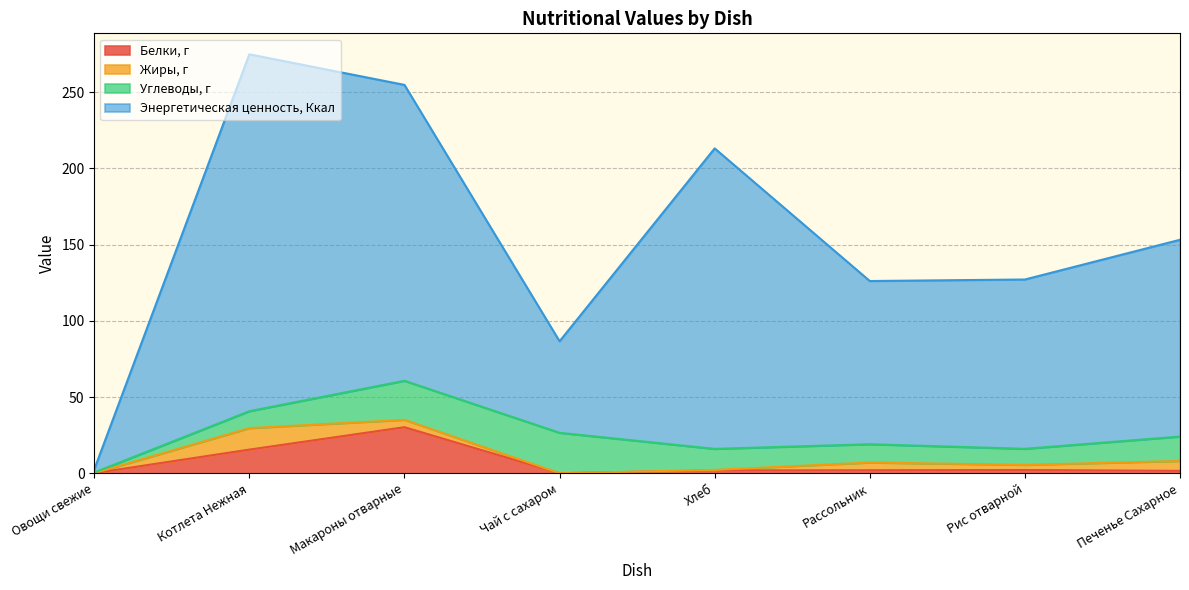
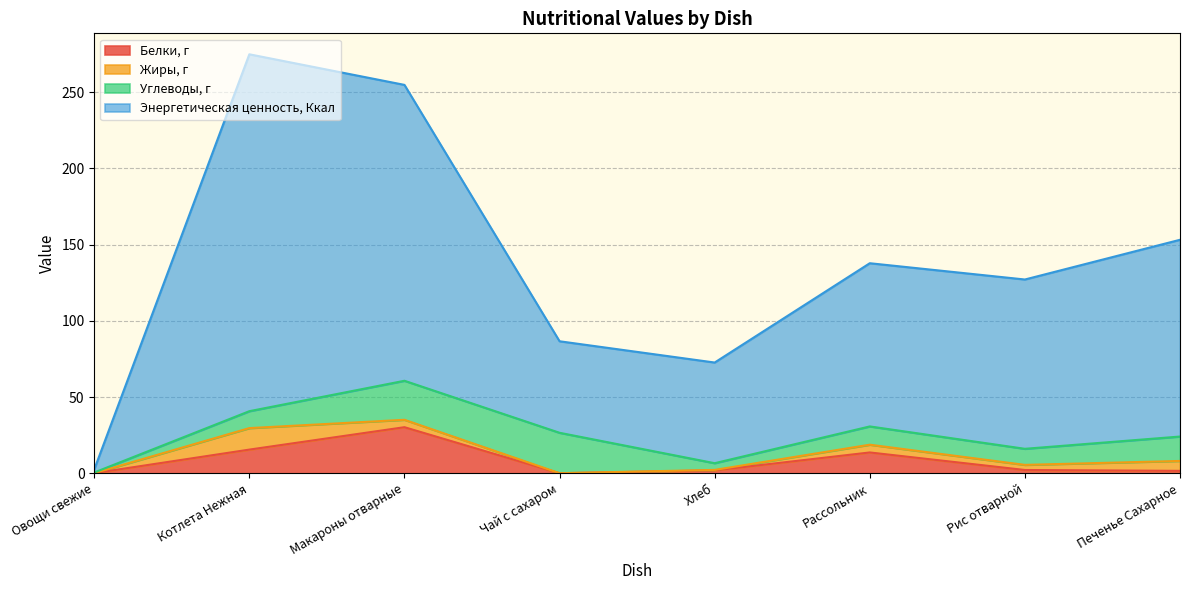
  {
    "Белки, г": {
      "Котлета Нежная": 16,
      "Макароны отварные": 30,
-     "Рассольник": 2,
+     "Рассольник": 14,
      "Рис отварной": 2,
      "Печенье Сахарное": 2
    },
    "Жиры, г": {
      "Котлета Нежная": 14,
      "Макароны отварные": 5,
      "Рассольник": 5,
      "Рис отварной": 3,
      "Печенье Сахарное": 6
    },
    "Углеводы, г": {
      "Котлета Нежная": 11,
      "Макароны отварные": 26,
      "Чай с сахаром": 27,
-     "Хлеб": 14,
+     "Хлеб": 4,
      "Рассольник": 12,
      "Рис отварной": 11,
      "Печенье Сахарное": 16
    },
    "Энергетическая ценность, Ккал": {
      "Овощи свежие": 2,
      "Макароны отварные": 194,
      "Чай с сахаром": 60,
-     "Хлеб": 197,
+     "Хлеб": 66,
      "Рассольник": 107,
      "Рис отварной": 111,
      "Печенье Сахарное": 129
    }
  }
